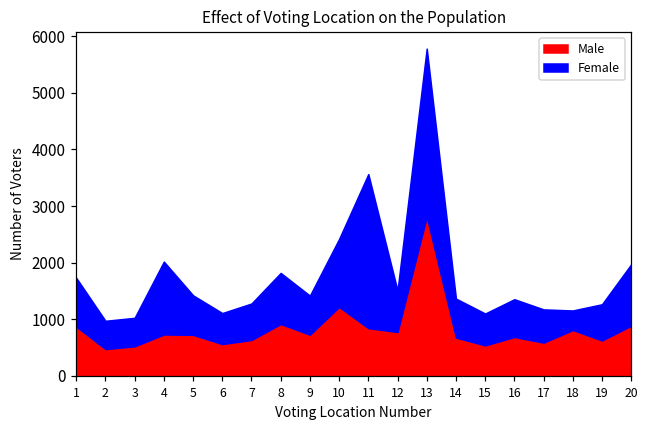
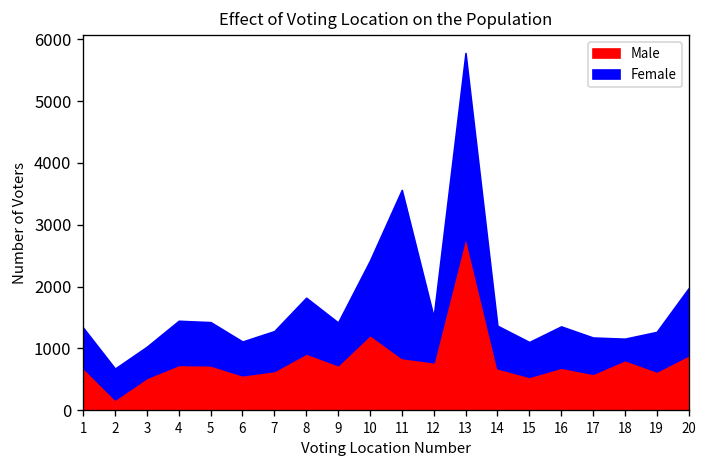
  {
    "Male": {
-     "1": 900,
-     "2": 500
+     "1": 700,
+     "2": 200
    },
    "Female": {
-     "1": 900,
+     "1": 600,
      "2": 500,
      "3": 500,
-     "4": 1300,
+     "4": 700,
      "5": 700,
      "6": 500,
      "7": 600,
      "8": 900,
      "9": 700,
      "10": 1200,
      "11": 2700,
      "12": 700,
      "13": 3000,
      "14": 700,
      "15": 600,
      "16": 700,
      "17": 600,
      "18": 300,
      "19": 600,
      "20": 1100
    }
  }
